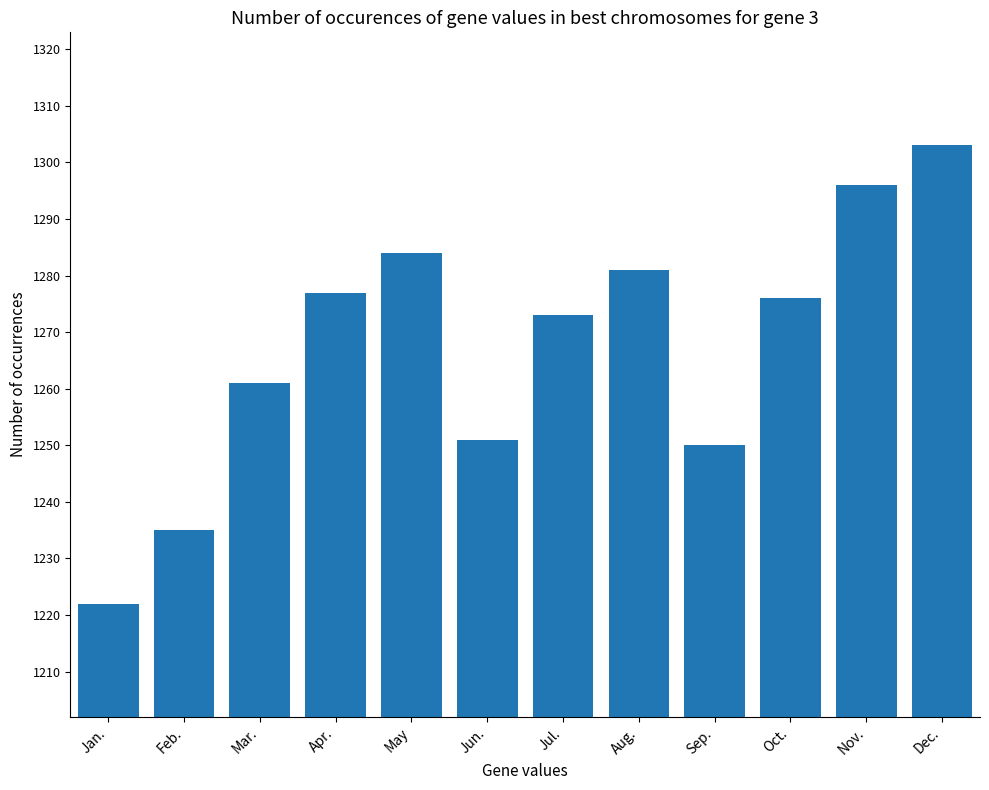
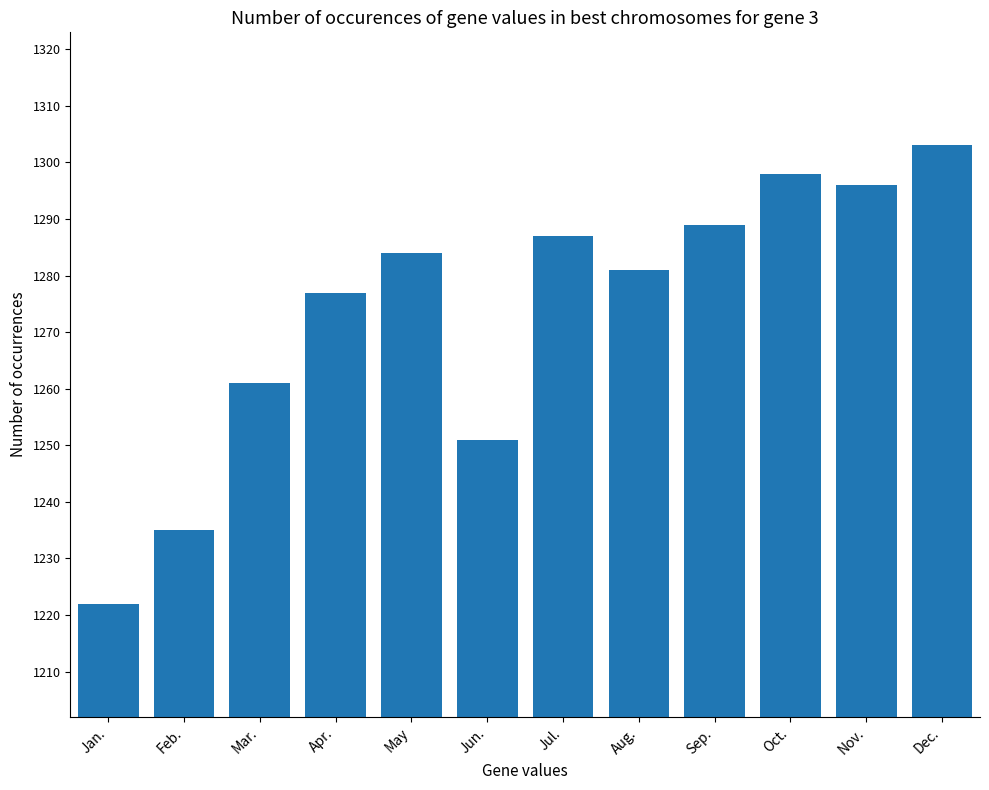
  {
    "Jan.": 1222,
    "Feb.": 1235,
    "Mar.": 1261,
    "Apr.": 1277,
    "May": 1284,
    "Jun.": 1251,
-   "Jul.": 1273,
+   "Jul.": 1287,
    "Aug.": 1281,
-   "Sep.": 1250,
-   "Oct.": 1276,
+   "Sep.": 1289,
+   "Oct.": 1298,
    "Nov.": 1296,
    "Dec.": 1303
  }
